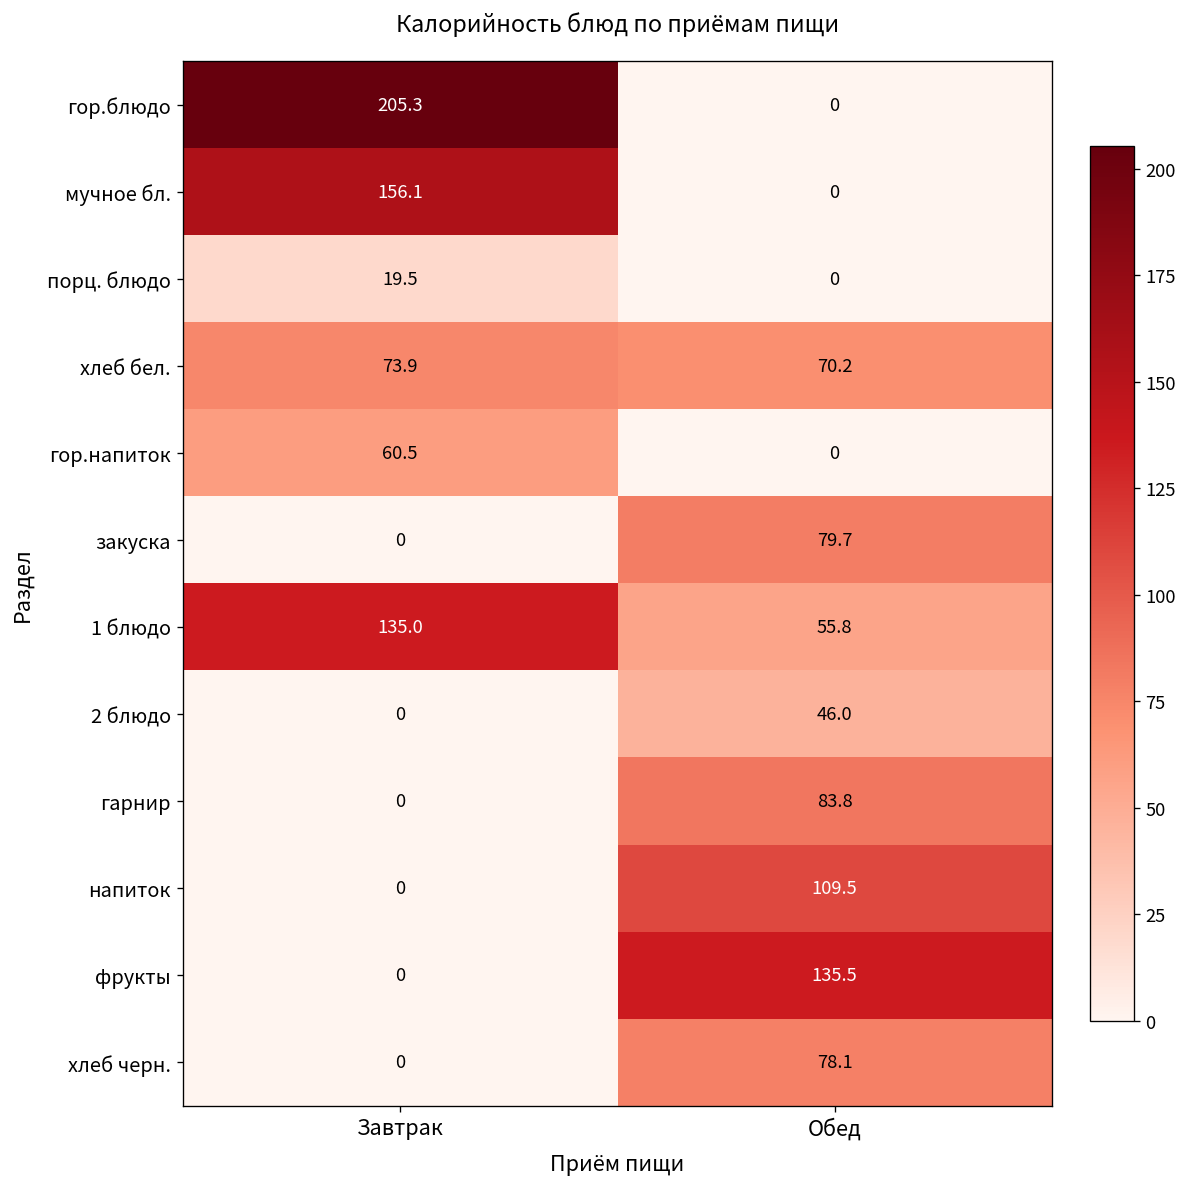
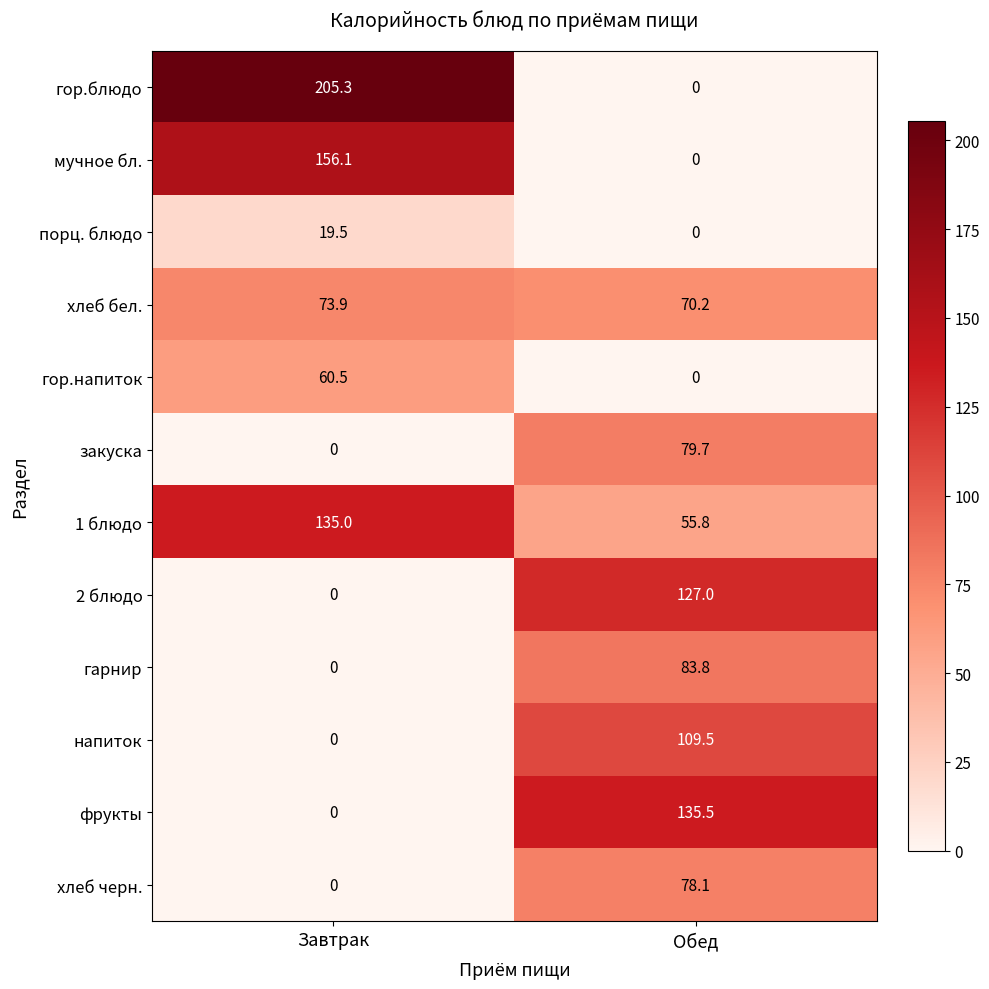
  {
    "гор.блюдо": {
      "Завтрак": 205.3,
      "Обед": 0
    },
    "мучное бл.": {
      "Завтрак": 156.1,
      "Обед": 0
    },
    "порц. блюдо": {
      "Завтрак": 19.5,
      "Обед": 0
    },
    "хлеб бел.": {
      "Завтрак": 73.9,
      "Обед": 70.2
    },
    "гор.напиток": {
      "Завтрак": 60.5,
      "Обед": 0
    },
    "закуска": {
      "Завтрак": 0,
      "Обед": 79.7
    },
    "1 блюдо": {
      "Завтрак": 135.0,
      "Обед": 55.8
    },
    "2 блюдо": {
      "Завтрак": 0,
-     "Обед": 46.0
+     "Обед": 127.0
    },
    "гарнир": {
      "Завтрак": 0,
      "Обед": 83.8
    },
    "напиток": {
      "Завтрак": 0,
      "Обед": 109.5
    },
    "фрукты": {
      "Завтрак": 0,
      "Обед": 135.5
    },
    "хлеб черн.": {
      "Завтрак": 0,
      "Обед": 78.1
    }
  }
